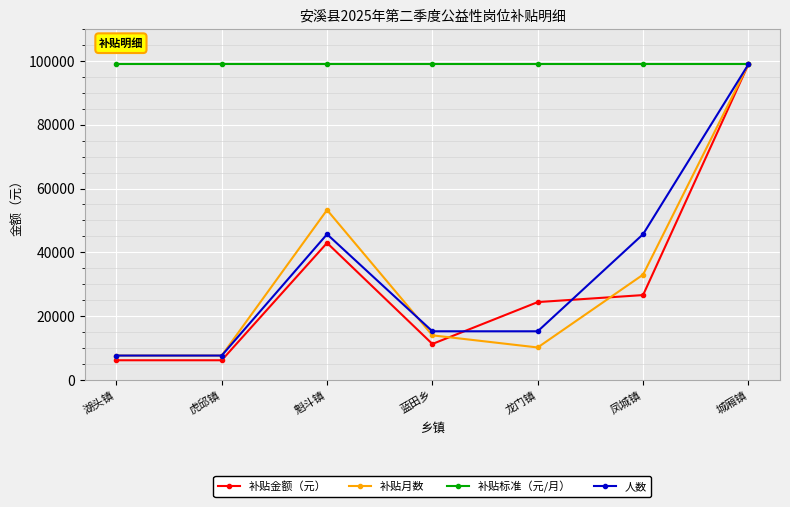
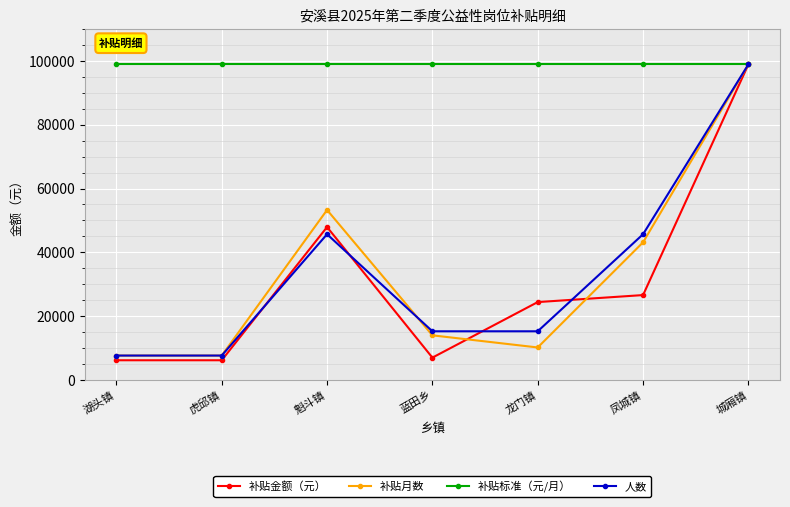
  {
    "补贴金额（元）": {
      "湖头镇": 6000,
      "虎邱镇": 6000,
-     "魁斗镇": 43000,
-     "蓝田乡": 11000,
+     "魁斗镇": 48000,
+     "蓝田乡": 7000,
      "龙门镇": 24000,
      "凤城镇": 27000
    },
    "补贴月数": {
      "魁斗镇": 53000,
      "蓝田乡": 14000,
      "龙门镇": 10000,
-     "凤城镇": 33000
+     "凤城镇": 43000
    },
    "补贴标准（元/月）": {
      "湖头镇": 99000,
      "虎邱镇": 99000,
      "魁斗镇": 99000,
      "蓝田乡": 99000,
      "龙门镇": 99000,
      "凤城镇": 99000
    },
    "人数": {
      "魁斗镇": 46000,
      "蓝田乡": 15000,
      "龙门镇": 15000,
      "凤城镇": 46000
    }
  }
